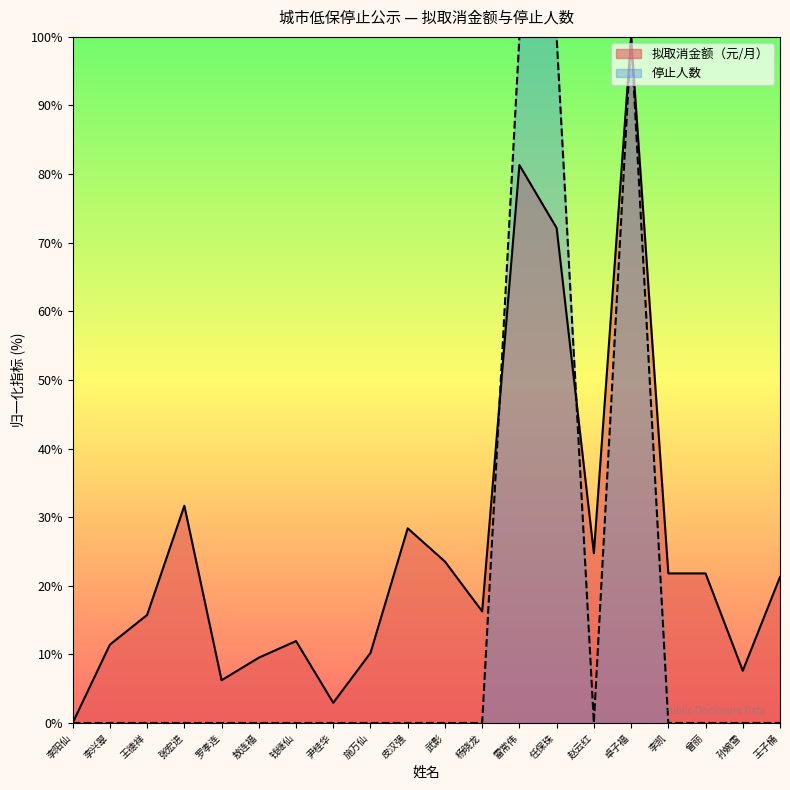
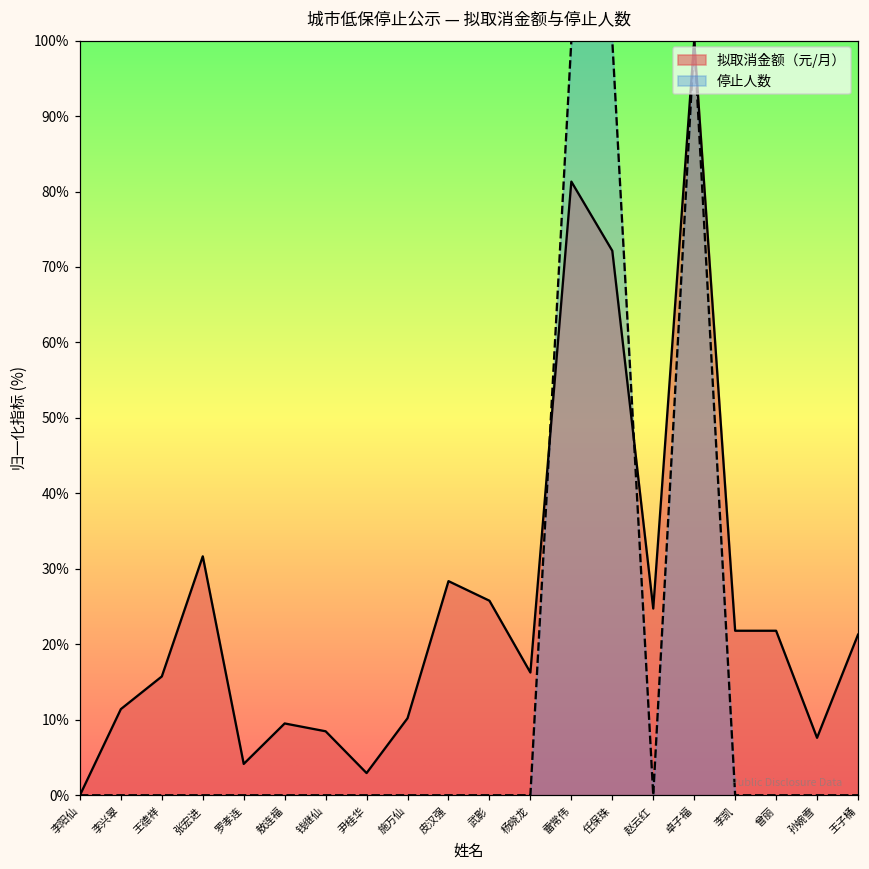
  {
    "拟取消金额（元/月）": {
      "李兴翠": "11%",
      "王德祥": "16%",
      "张宏进": "32%",
-     "罗孝连": "6%",
+     "罗孝连": "4%",
      "敖连福": "10%",
-     "钱继仙": "12%",
+     "钱继仙": "8%",
      "尹桂华": "3%",
      "施万仙": "10%",
      "皮汉强": "28%",
-     "武影": "24%",
+     "武影": "26%",
      "杨晓龙": "16%",
      "雷常伟": "81%",
      "任保珠": "72%",
      "赵云红": "25%",
      "李凯": "22%",
      "曾丽": "22%",
      "孙婉雪": "8%",
      "王子桶": "21%"
    },
    "停止人数": {
      "李兴翠": "0%",
      "王德祥": "0%",
      "张宏进": "0%",
      "罗孝连": "0%",
      "敖连福": "0%",
      "钱继仙": "0%",
      "尹桂华": "0%",
      "施万仙": "0%",
      "皮汉强": "0%",
      "武影": "0%",
      "杨晓龙": "0%",
      "雷常伟": "100%",
      "任保珠": "100%",
      "赵云红": "0%",
      "李凯": "0%",
      "曾丽": "0%",
      "孙婉雪": "0%",
      "王子桶": "0%"
    }
  }
